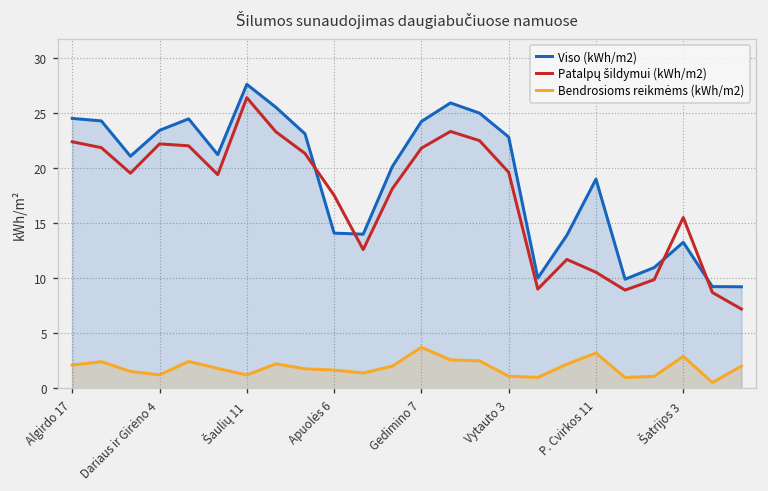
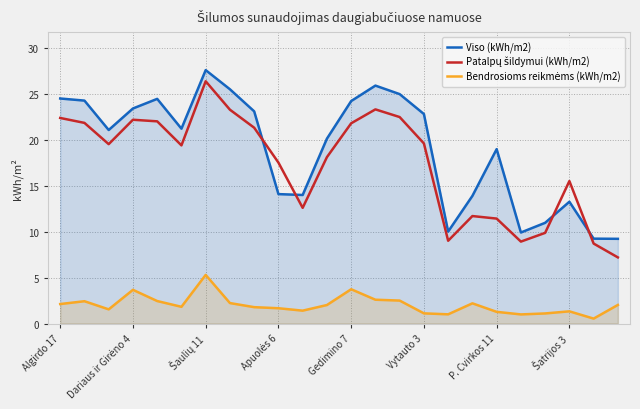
  {
    "Viso (kWh/m2)": {
      "Algirdo 17": 25,
      "Dariaus ir Girėno 4": 23,
      "Šaulių 11": 28,
      "Apuolės 6": 14,
      "Gedimino 7": 24,
      "Vytauto 3": 23,
      "P. Cvirkos 11": 19,
      "Šatrijos 3": 13
    },
    "Patalpų šildymui (kWh/m2)": {
      "Algirdo 17": 22,
      "Dariaus ir Girėno 4": 22,
      "Šaulių 11": 26,
      "Apuolės 6": 18,
      "Gedimino 7": 22,
      "Vytauto 3": 20,
-     "P. Cvirkos 11": 10.5,
+     "P. Cvirkos 11": 11.4,
      "Šatrijos 3": 16
    },
    "Bendrosioms reikmėms (kWh/m2)": {
      "Algirdo 17": 2,
-     "Dariaus ir Girėno 4": 1,
-     "Šaulių 11": 1,
+     "Dariaus ir Girėno 4": 4,
+     "Šaulių 11": 5,
      "Apuolės 6": 2,
      "Gedimino 7": 4,
      "Vytauto 3": 1,
-     "P. Cvirkos 11": 3,
-     "Šatrijos 3": 3
+     "P. Cvirkos 11": 1,
+     "Šatrijos 3": 1
    }
  }
